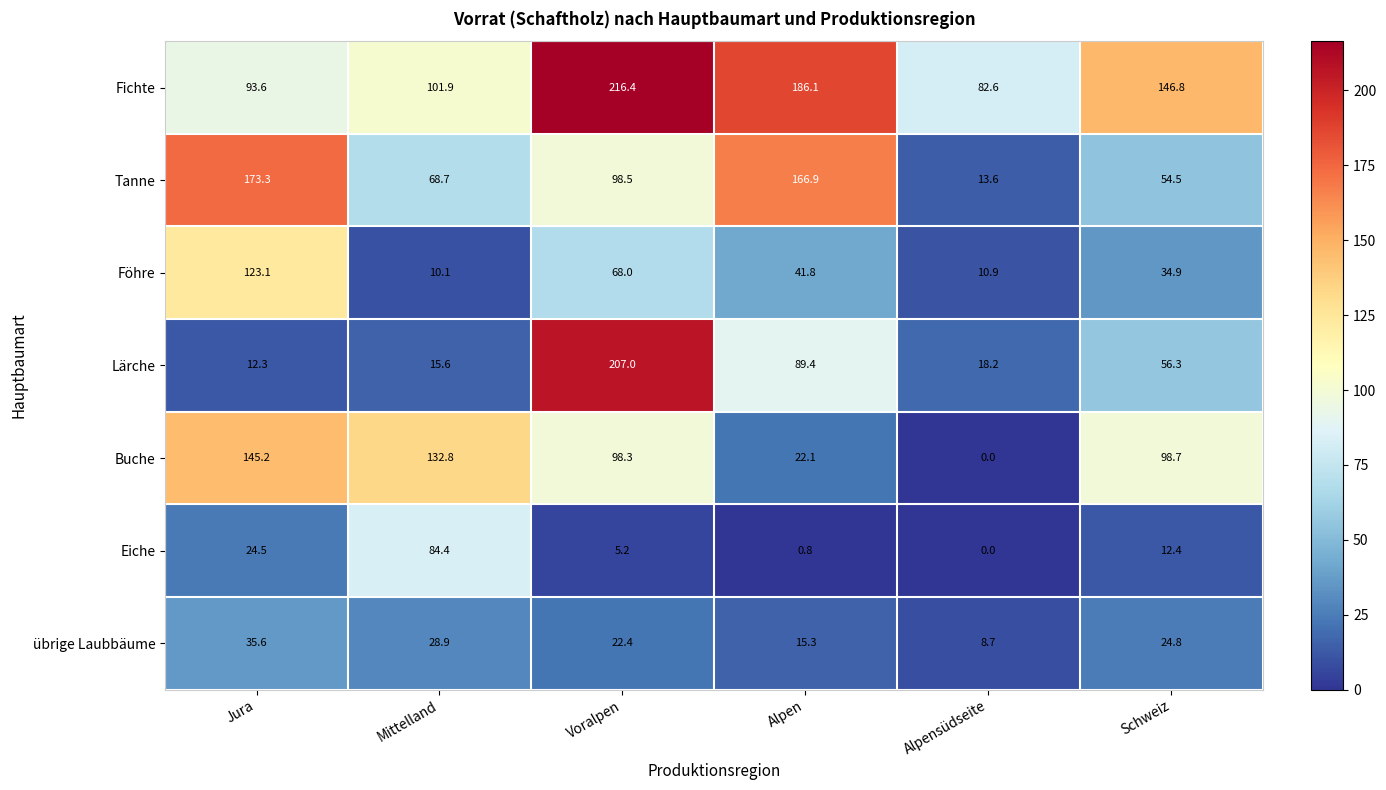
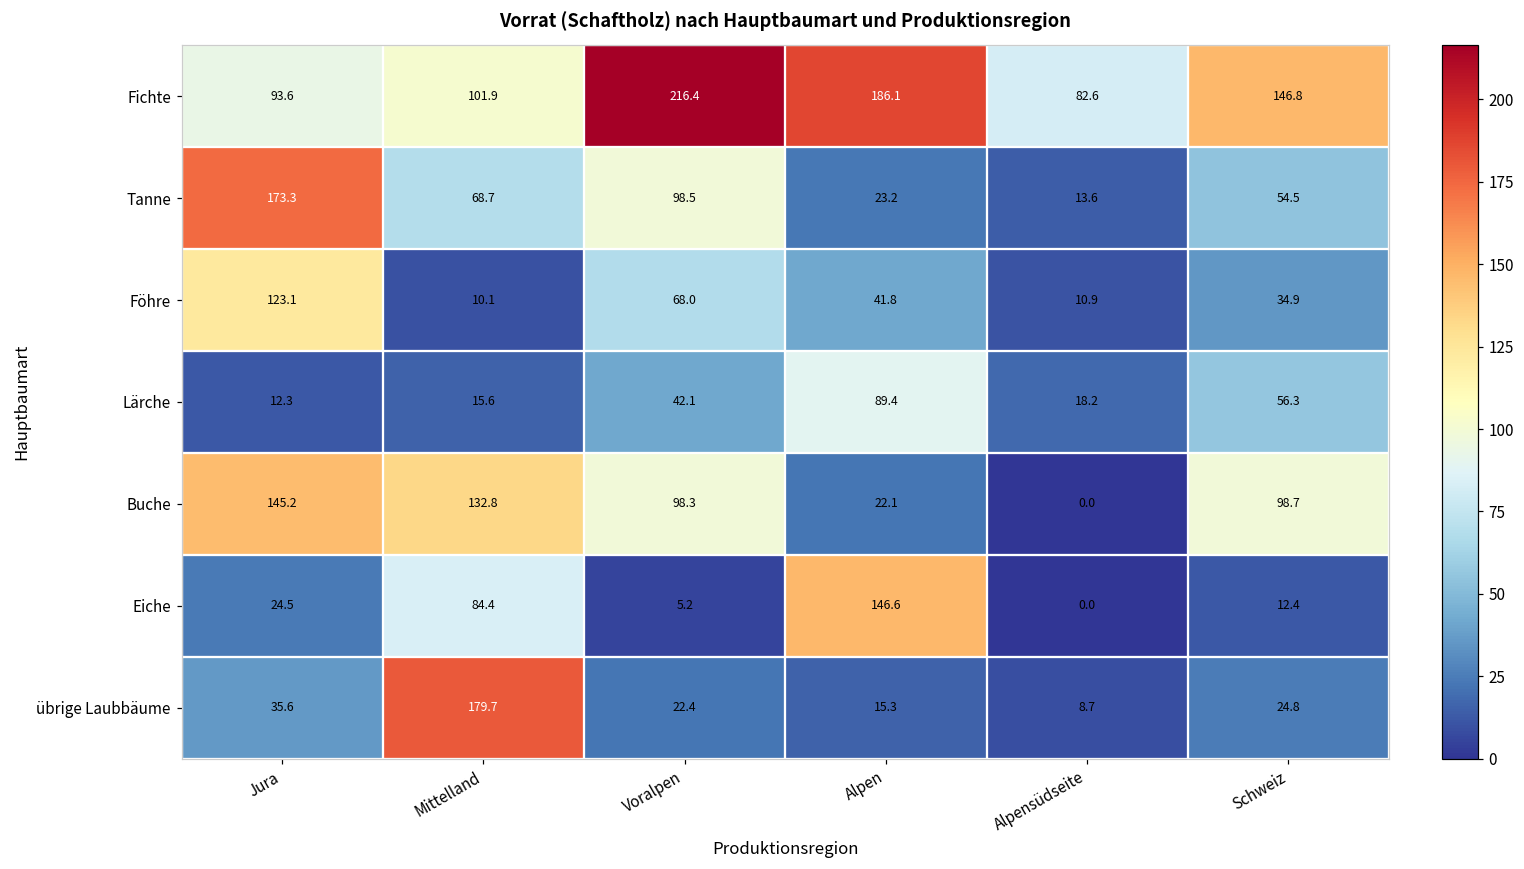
  {
    "Fichte": {
      "Jura": 93.6,
      "Mittelland": 101.9,
      "Voralpen": 216.4,
      "Alpen": 186.1,
      "Alpensüdseite": 82.6,
      "Schweiz": 146.8
    },
    "Tanne": {
      "Jura": 173.3,
      "Mittelland": 68.7,
      "Voralpen": 98.5,
-     "Alpen": 166.9,
+     "Alpen": 23.2,
      "Alpensüdseite": 13.6,
      "Schweiz": 54.5
    },
    "Föhre": {
      "Jura": 123.1,
      "Mittelland": 10.1,
      "Voralpen": 68.0,
      "Alpen": 41.8,
      "Alpensüdseite": 10.9,
      "Schweiz": 34.9
    },
    "Lärche": {
      "Jura": 12.3,
      "Mittelland": 15.6,
-     "Voralpen": 207.0,
+     "Voralpen": 42.1,
      "Alpen": 89.4,
      "Alpensüdseite": 18.2,
      "Schweiz": 56.3
    },
    "Buche": {
      "Jura": 145.2,
      "Mittelland": 132.8,
      "Voralpen": 98.3,
      "Alpen": 22.1,
      "Alpensüdseite": 0.0,
      "Schweiz": 98.7
    },
    "Eiche": {
      "Jura": 24.5,
      "Mittelland": 84.4,
      "Voralpen": 5.2,
-     "Alpen": 0.8,
+     "Alpen": 146.6,
      "Alpensüdseite": 0.0,
      "Schweiz": 12.4
    },
    "übrige Laubbäume": {
      "Jura": 35.6,
-     "Mittelland": 28.9,
+     "Mittelland": 179.7,
      "Voralpen": 22.4,
      "Alpen": 15.3,
      "Alpensüdseite": 8.7,
      "Schweiz": 24.8
    }
  }
